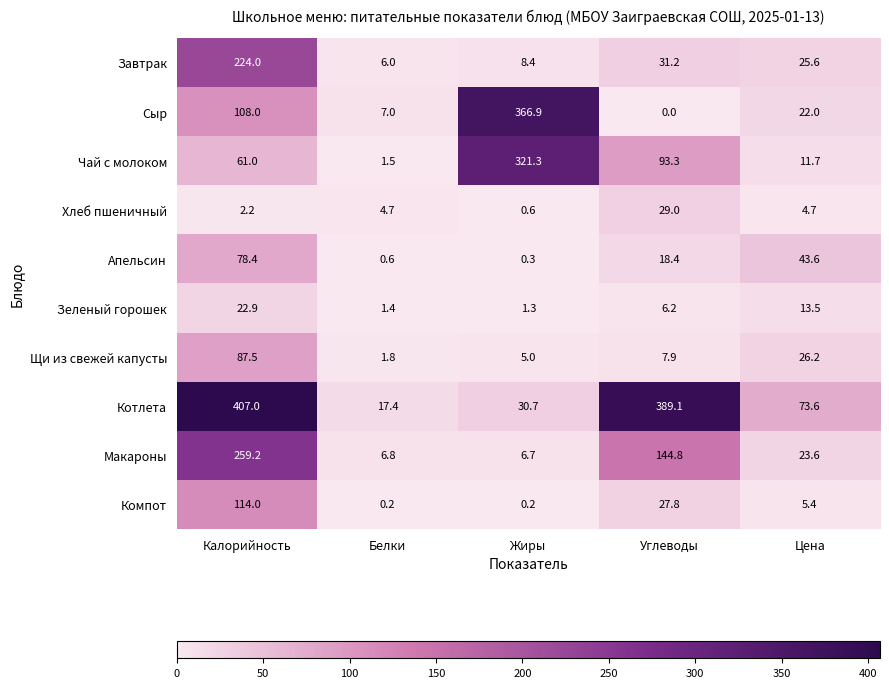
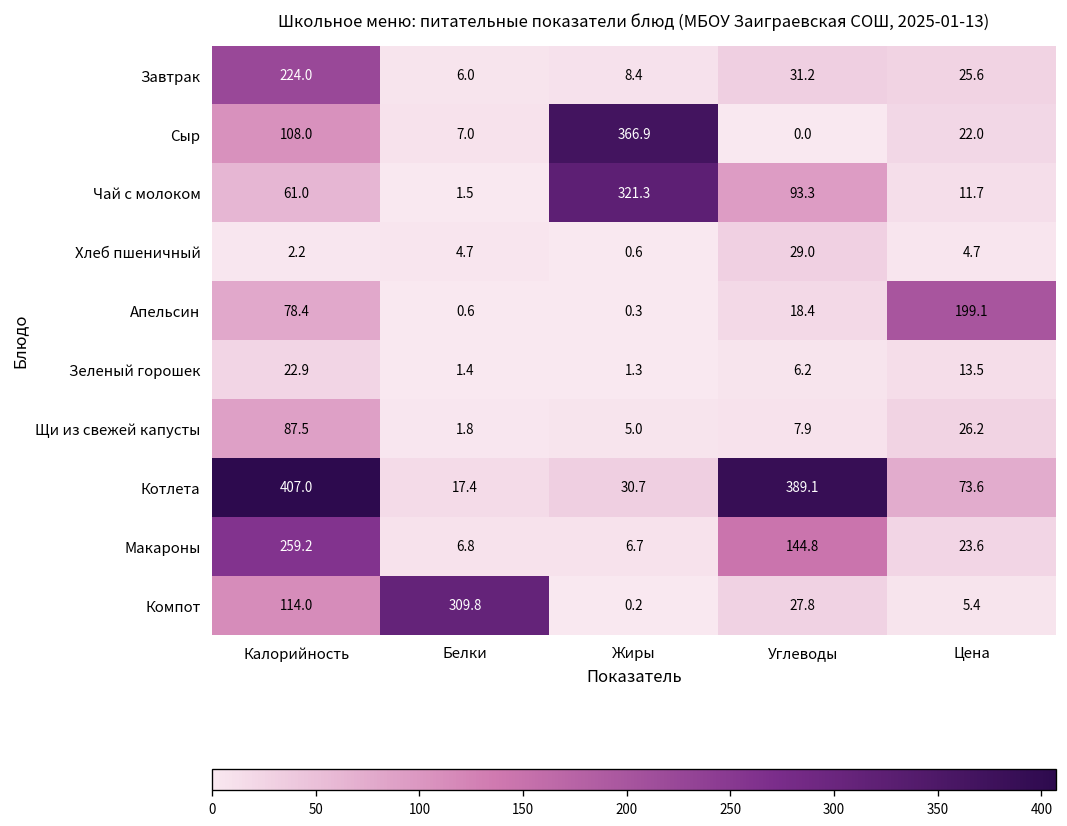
  {
    "Завтрак": {
      "Калорийность": 224.0,
      "Белки": 6.0,
      "Жиры": 8.4,
      "Углеводы": 31.2,
      "Цена": 25.6
    },
    "Сыр": {
      "Калорийность": 108.0,
      "Белки": 7.0,
      "Жиры": 366.9,
      "Углеводы": 0.0,
      "Цена": 22.0
    },
    "Чай с молоком": {
      "Калорийность": 61.0,
      "Белки": 1.5,
      "Жиры": 321.3,
      "Углеводы": 93.3,
      "Цена": 11.7
    },
    "Хлеб пшеничный": {
      "Калорийность": 2.2,
      "Белки": 4.7,
      "Жиры": 0.6,
      "Углеводы": 29.0,
      "Цена": 4.7
    },
    "Апельсин": {
      "Калорийность": 78.4,
      "Белки": 0.6,
      "Жиры": 0.3,
      "Углеводы": 18.4,
-     "Цена": 43.6
+     "Цена": 199.1
    },
    "Зеленый горошек": {
      "Калорийность": 22.9,
      "Белки": 1.4,
      "Жиры": 1.3,
      "Углеводы": 6.2,
      "Цена": 13.5
    },
    "Щи из свежей капусты": {
      "Калорийность": 87.5,
      "Белки": 1.8,
      "Жиры": 5.0,
      "Углеводы": 7.9,
      "Цена": 26.2
    },
    "Котлета": {
      "Калорийность": 407.0,
      "Белки": 17.4,
      "Жиры": 30.7,
      "Углеводы": 389.1,
      "Цена": 73.6
    },
    "Макароны": {
      "Калорийность": 259.2,
      "Белки": 6.8,
      "Жиры": 6.7,
      "Углеводы": 144.8,
      "Цена": 23.6
    },
    "Компот": {
      "Калорийность": 114.0,
-     "Белки": 0.2,
+     "Белки": 309.8,
      "Жиры": 0.2,
      "Углеводы": 27.8,
      "Цена": 5.4
    }
  }
